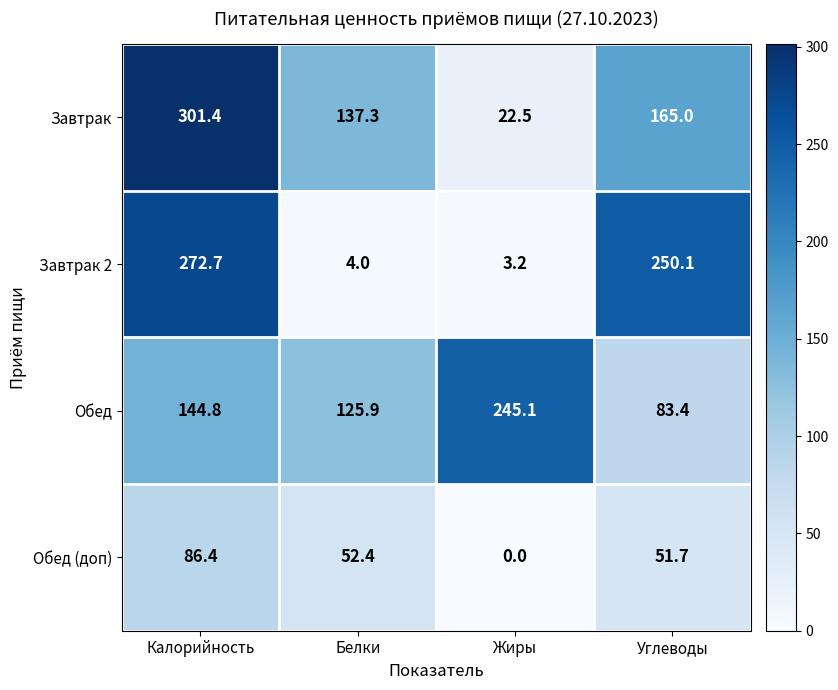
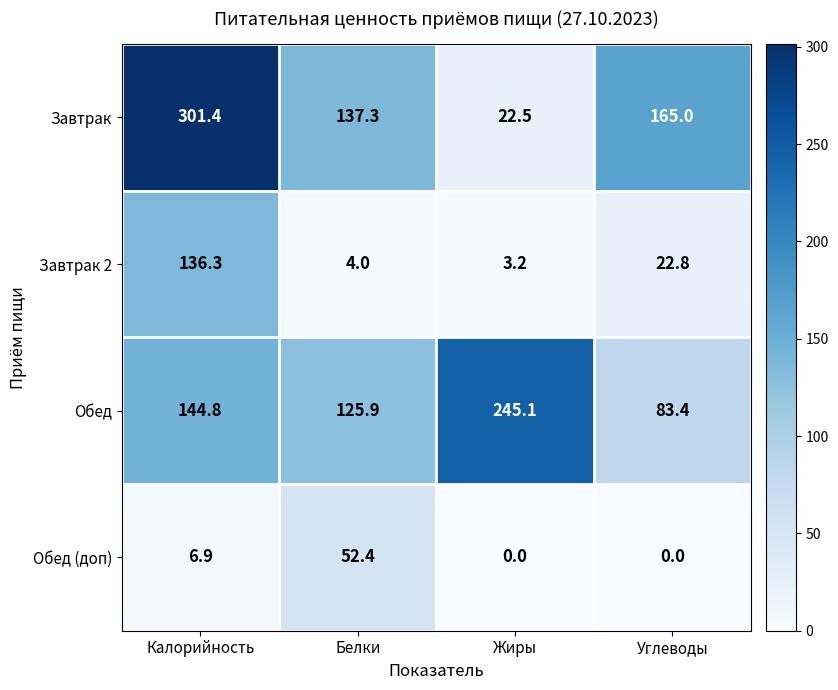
  {
    "Завтрак": {
      "Калорийность": 301.4,
      "Белки": 137.3,
      "Жиры": 22.5,
      "Углеводы": 165.0
    },
    "Завтрак 2": {
-     "Калорийность": 272.7,
+     "Калорийность": 136.3,
      "Белки": 4.0,
      "Жиры": 3.2,
-     "Углеводы": 250.1
+     "Углеводы": 22.8
    },
    "Обед": {
      "Калорийность": 144.8,
      "Белки": 125.9,
      "Жиры": 245.1,
      "Углеводы": 83.4
    },
    "Обед (доп)": {
-     "Калорийность": 86.4,
+     "Калорийность": 6.9,
      "Белки": 52.4,
      "Жиры": 0.0,
-     "Углеводы": 51.7
+     "Углеводы": 0.0
    }
  }
